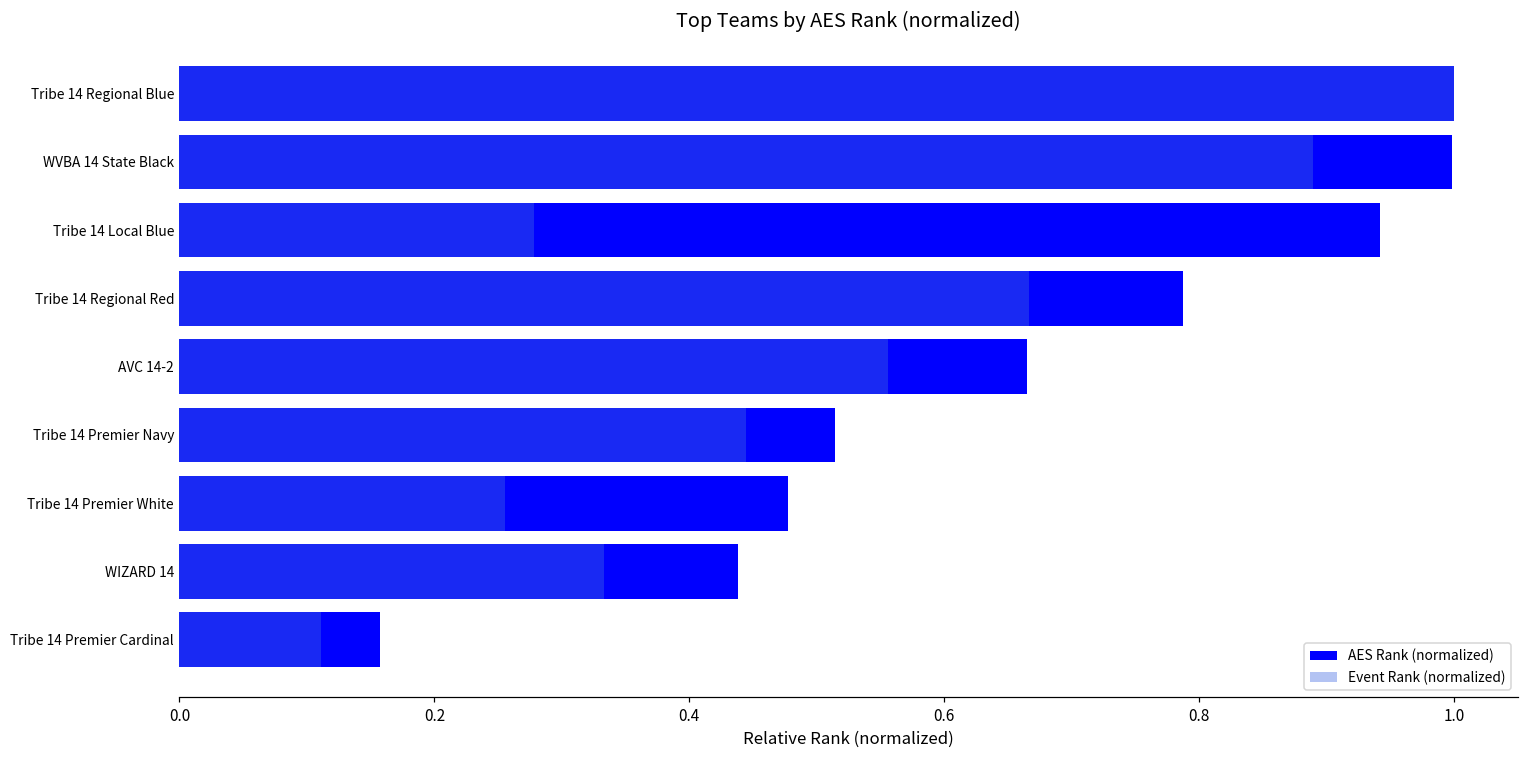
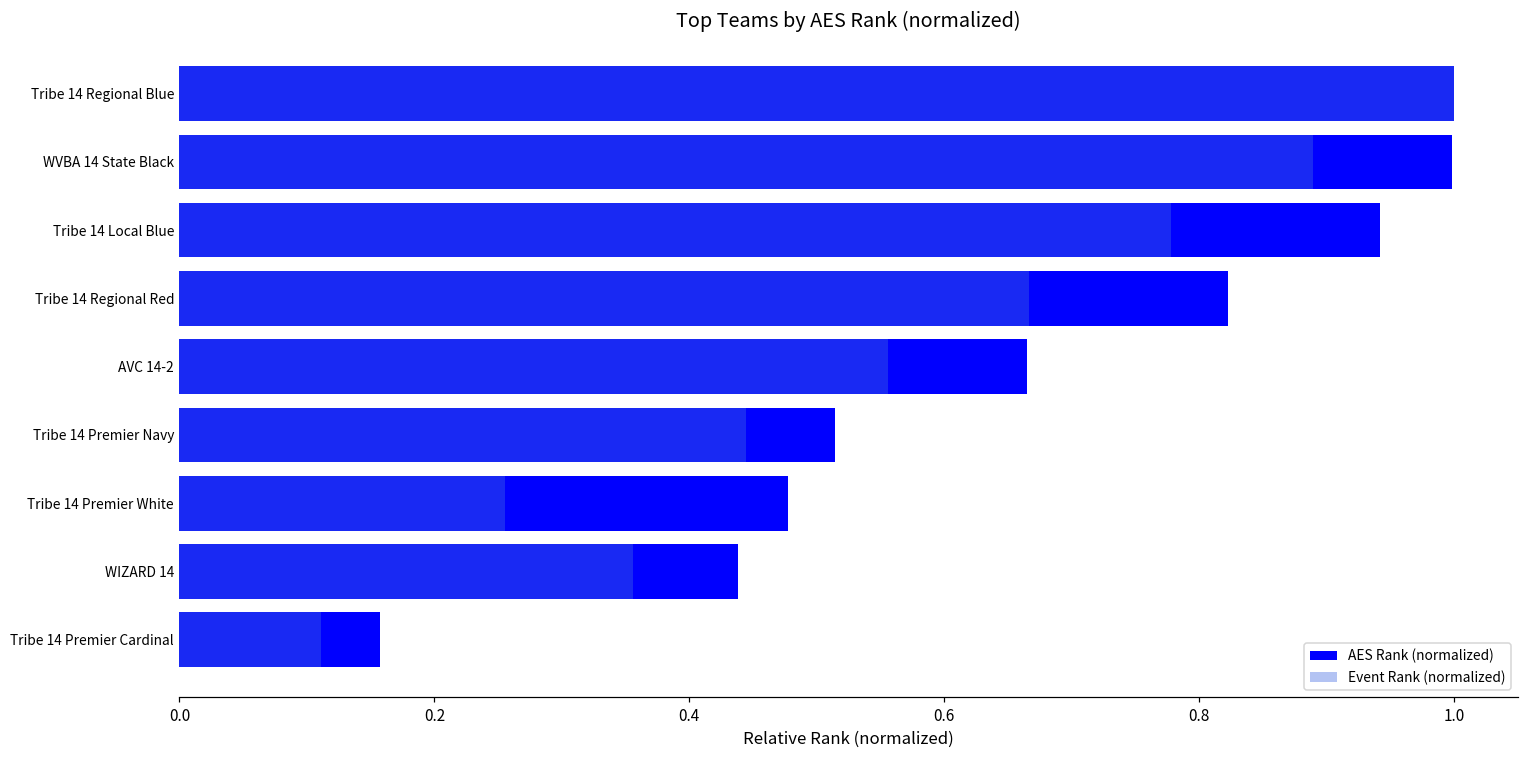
  {
    "AES Rank (normalized)": {
      "Tribe 14 Regional Blue": 1.000,
      "WVBA 14 State Black": 0.998,
      "Tribe 14 Local Blue": 0.941,
-     "Tribe 14 Regional Red": 0.787,
+     "Tribe 14 Regional Red": 0.822,
      "AVC 14-2": 0.665,
      "Tribe 14 Premier Navy": 0.515,
      "Tribe 14 Premier White": 0.477,
      "WIZARD 14": 0.438,
      "Tribe 14 Premier Cardinal": 0.158
    },
    "Event Rank (normalized)": {
      "Tribe 14 Regional Blue": 1.000,
-     "Tribe 14 Local Blue": 0.278,
-     "WIZARD 14": 0.333
+     "Tribe 14 Local Blue": 0.778,
+     "WIZARD 14": 0.356
    }
  }
